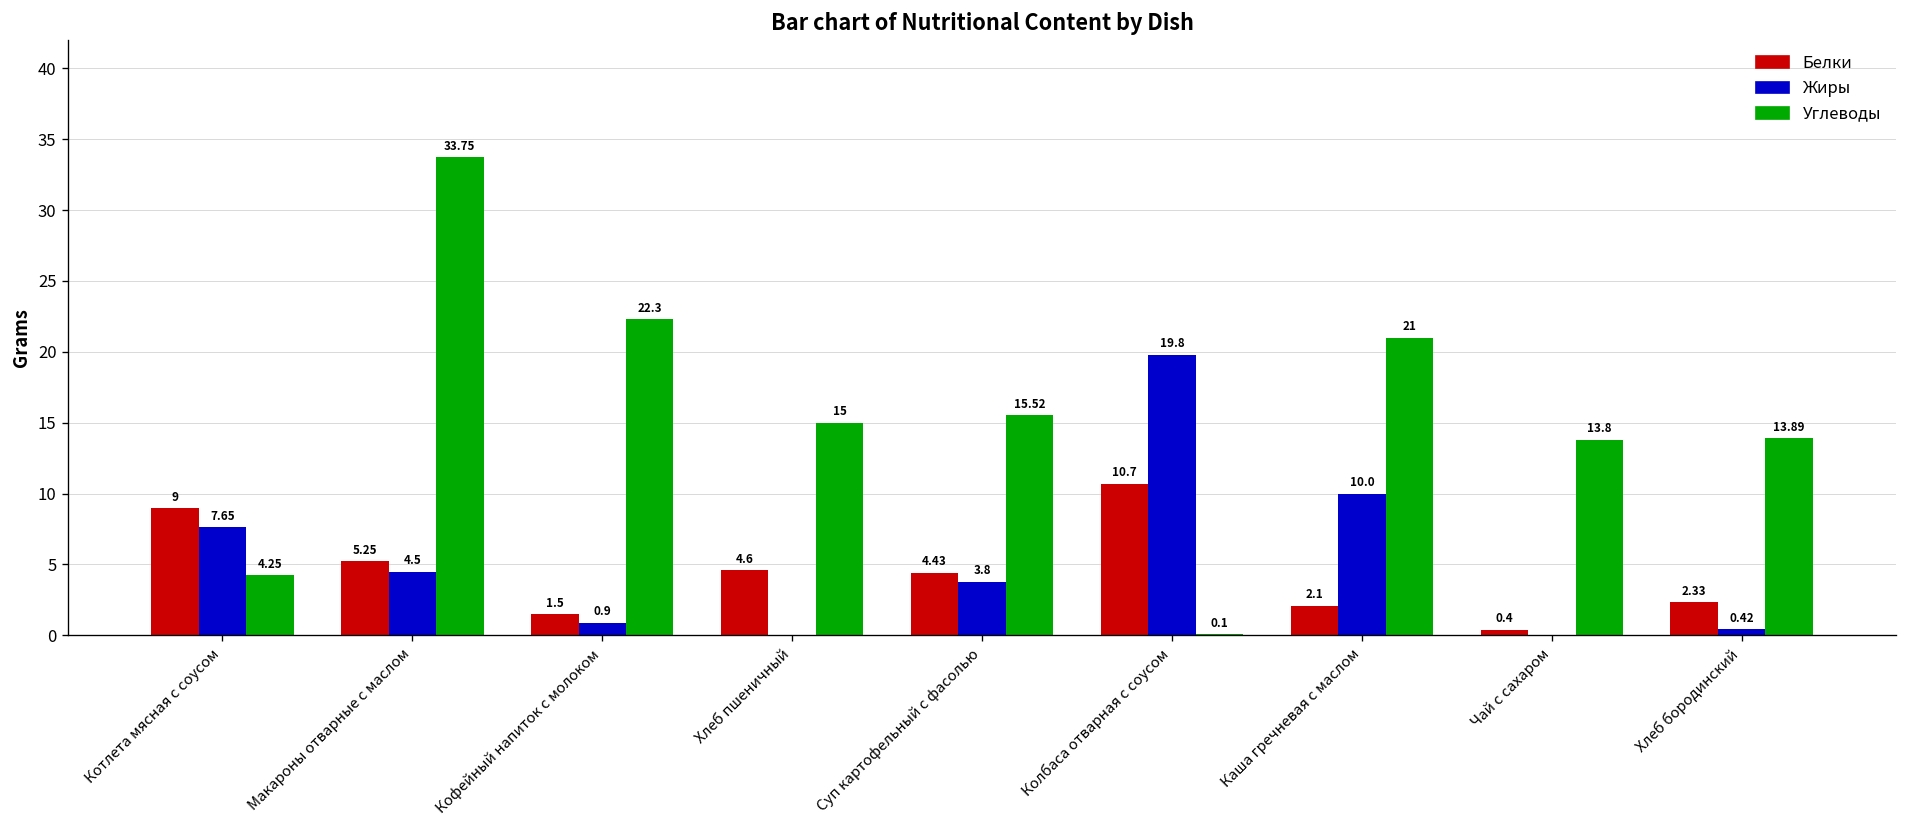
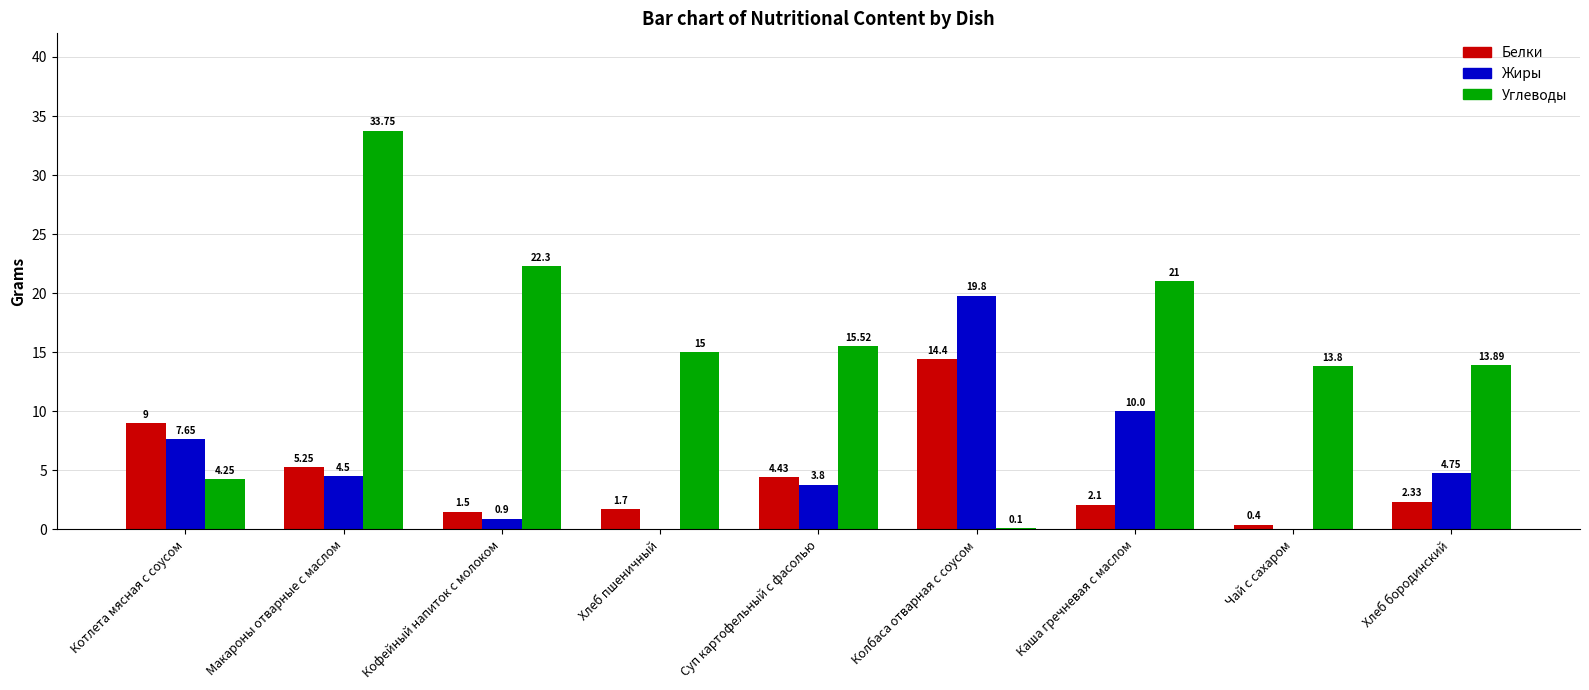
  {
    "Белки": {
      "Котлета мясная с соусом": 9,
      "Макароны отварные с маслом": 5.25,
      "Кофейный напиток с молоком": 1.5,
-     "Хлеб пшеничный": 4.6,
+     "Хлеб пшеничный": 1.7,
      "Суп картофельный с фасолью": 4.43,
-     "Колбаса отварная с соусом": 10.7,
+     "Колбаса отварная с соусом": 14.4,
      "Каша гречневая с маслом": 2.1,
      "Чай с сахаром": 0.4,
      "Хлеб бородинский": 2.33
    },
    "Жиры": {
      "Котлета мясная с соусом": 7.65,
      "Макароны отварные с маслом": 4.5,
      "Кофейный напиток с молоком": 0.9,
      "Суп картофельный с фасолью": 3.8,
      "Колбаса отварная с соусом": 19.8,
      "Каша гречневая с маслом": 10.0,
-     "Хлеб бородинский": 0.42
+     "Хлеб бородинский": 4.75
    },
    "Углеводы": {
      "Котлета мясная с соусом": 4.25,
      "Макароны отварные с маслом": 33.75,
      "Кофейный напиток с молоком": 22.3,
      "Хлеб пшеничный": 15,
      "Суп картофельный с фасолью": 15.52,
      "Колбаса отварная с соусом": 0.1,
      "Каша гречневая с маслом": 21,
      "Чай с сахаром": 13.8,
      "Хлеб бородинский": 13.89
    }
  }
